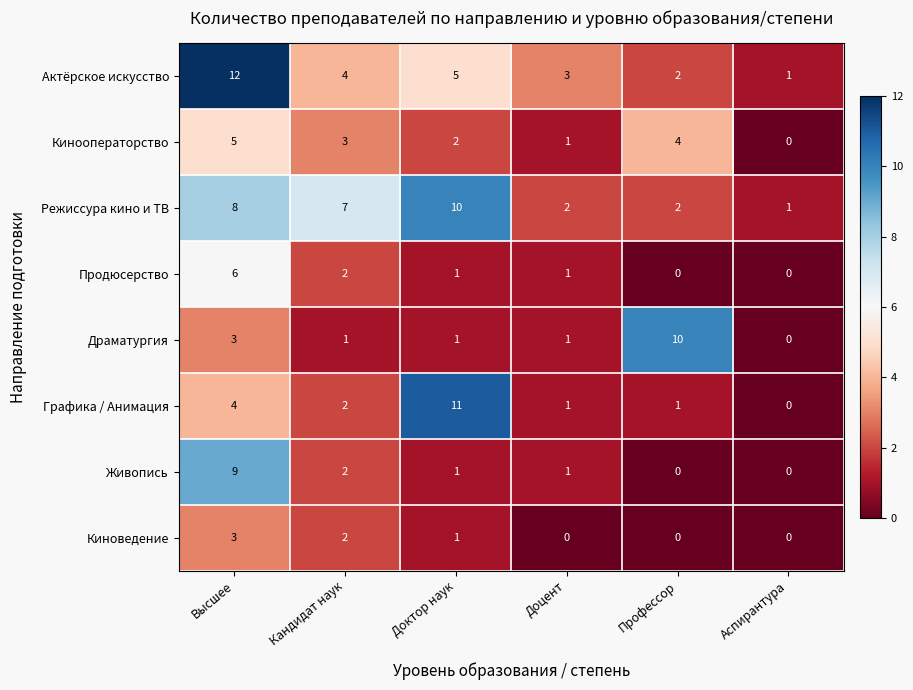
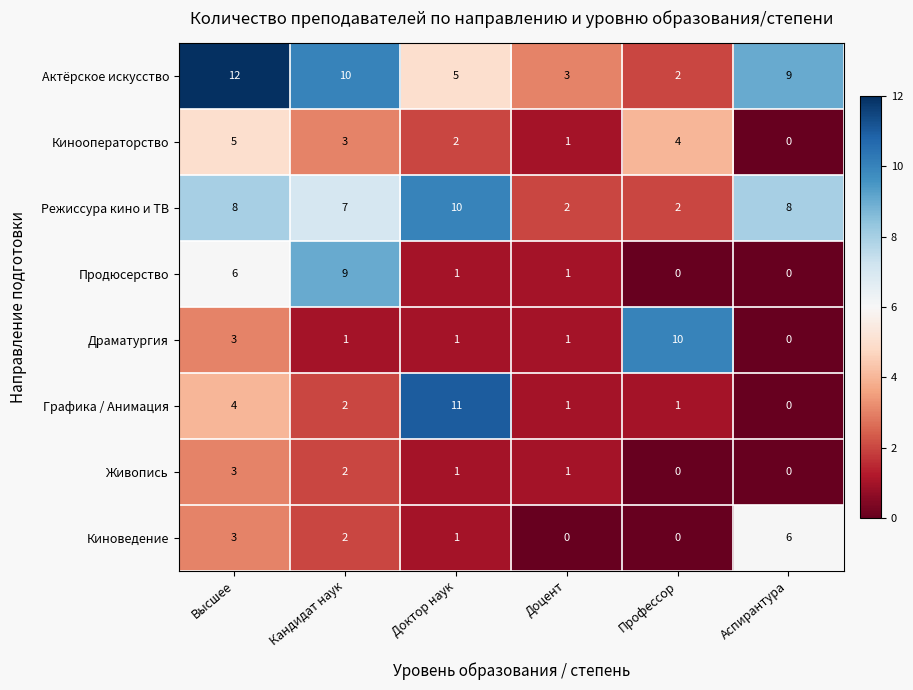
  {
    "Актёрское искусство": {
      "Высшее": 12,
-     "Кандидат наук": 4,
+     "Кандидат наук": 10,
      "Доктор наук": 5,
      "Доцент": 3,
      "Профессор": 2,
-     "Аспирантура": 1
+     "Аспирантура": 9
    },
    "Кинооператорство": {
      "Высшее": 5,
      "Кандидат наук": 3,
      "Доктор наук": 2,
      "Доцент": 1,
      "Профессор": 4,
      "Аспирантура": 0
    },
    "Режиссура кино и ТВ": {
      "Высшее": 8,
      "Кандидат наук": 7,
      "Доктор наук": 10,
      "Доцент": 2,
      "Профессор": 2,
-     "Аспирантура": 1
+     "Аспирантура": 8
    },
    "Продюсерство": {
      "Высшее": 6,
-     "Кандидат наук": 2,
+     "Кандидат наук": 9,
      "Доктор наук": 1,
      "Доцент": 1,
      "Профессор": 0,
      "Аспирантура": 0
    },
    "Драматургия": {
      "Высшее": 3,
      "Кандидат наук": 1,
      "Доктор наук": 1,
      "Доцент": 1,
      "Профессор": 10,
      "Аспирантура": 0
    },
    "Графика / Анимация": {
      "Высшее": 4,
      "Кандидат наук": 2,
      "Доктор наук": 11,
      "Доцент": 1,
      "Профессор": 1,
      "Аспирантура": 0
    },
    "Живопись": {
-     "Высшее": 9,
+     "Высшее": 3,
      "Кандидат наук": 2,
      "Доктор наук": 1,
      "Доцент": 1,
      "Профессор": 0,
      "Аспирантура": 0
    },
    "Киноведение": {
      "Высшее": 3,
      "Кандидат наук": 2,
      "Доктор наук": 1,
      "Доцент": 0,
      "Профессор": 0,
-     "Аспирантура": 0
+     "Аспирантура": 6
    }
  }
